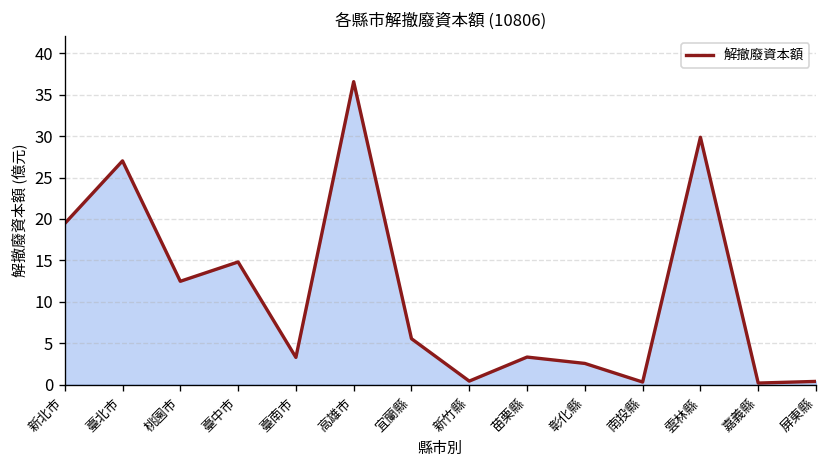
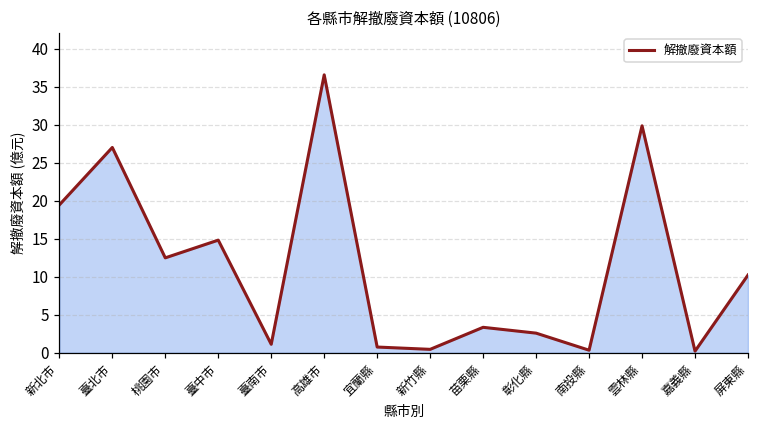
  {
    "新北市": 19,
    "臺北市": 27,
    "桃園市": 12,
    "臺中市": 15,
-   "臺南市": 3,
+   "臺南市": 1,
    "高雄市": 37,
-   "宜蘭縣": 6,
+   "宜蘭縣": 1,
    "新竹縣": 0,
    "苗栗縣": 3,
    "彰化縣": 3,
    "南投縣": 0,
    "雲林縣": 30,
    "嘉義縣": 0,
-   "屏東縣": 0
+   "屏東縣": 10
  }
